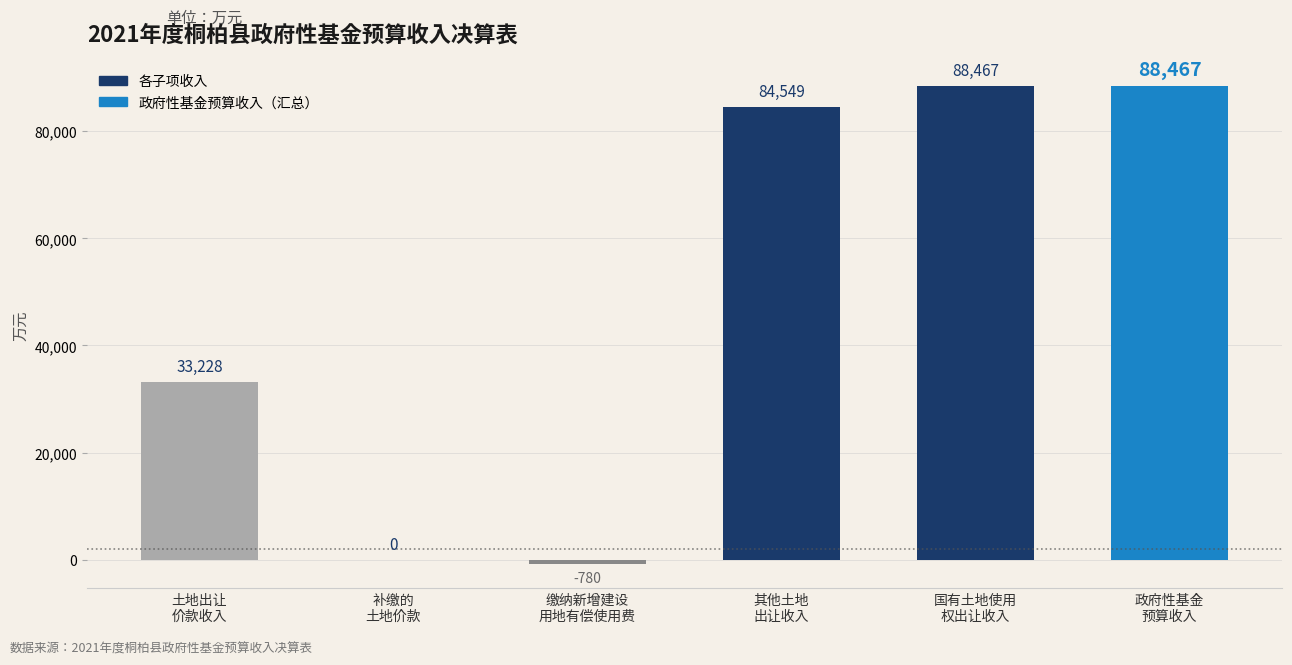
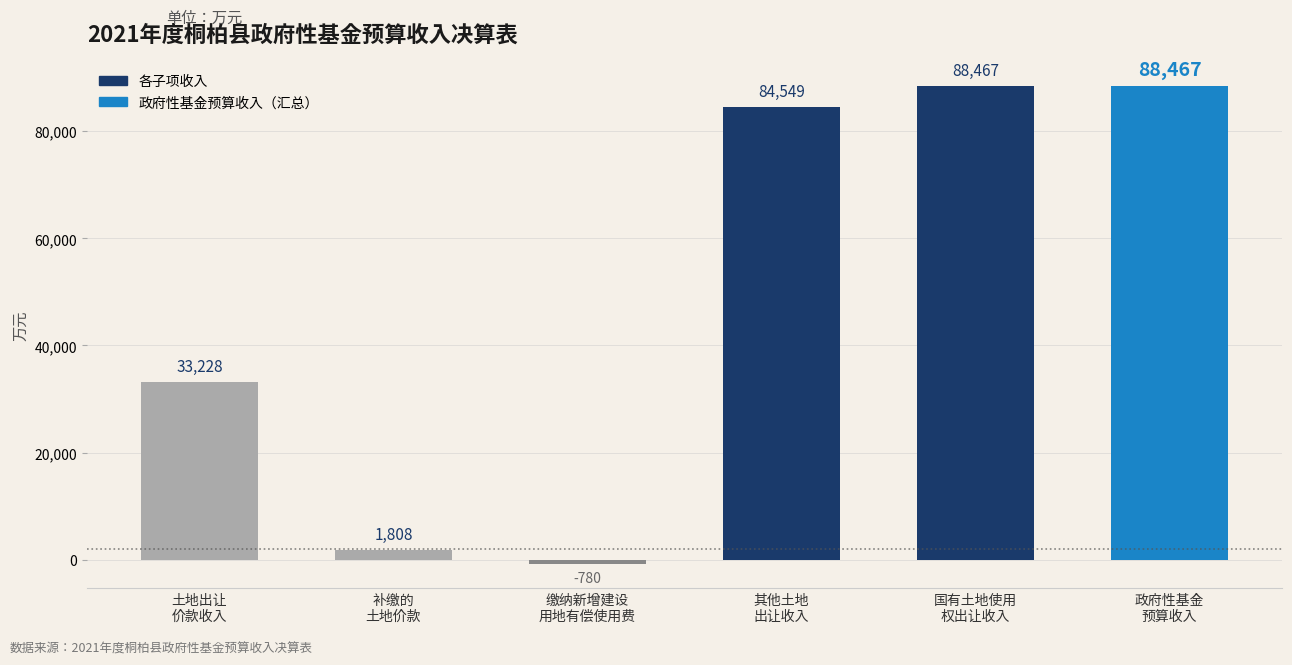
  {
    "土地出让 价款收入": "33,228",
-   "补缴的 土地价款": "0",
+   "补缴的 土地价款": "1,808",
    "缴纳新增建设 用地有偿使用费": "-780",
    "其他土地 出让收入": "84,549",
    "国有土地使用 权出让收入": "88,467",
    "政府性基金 预算收入": "88,467"
  }
